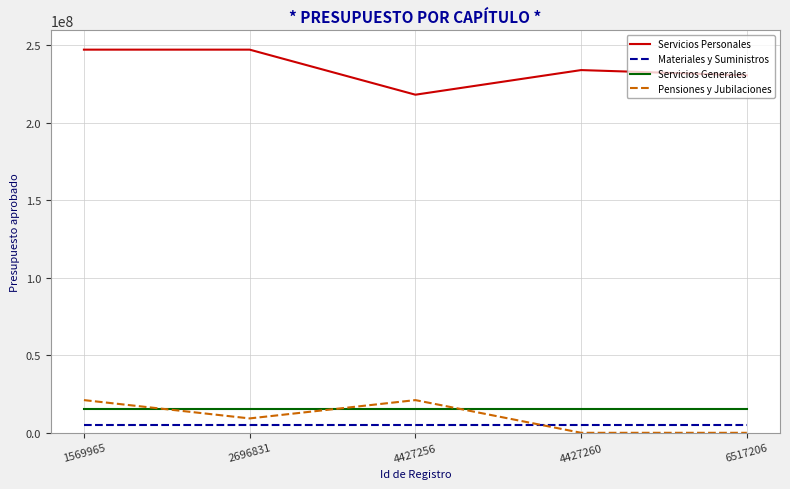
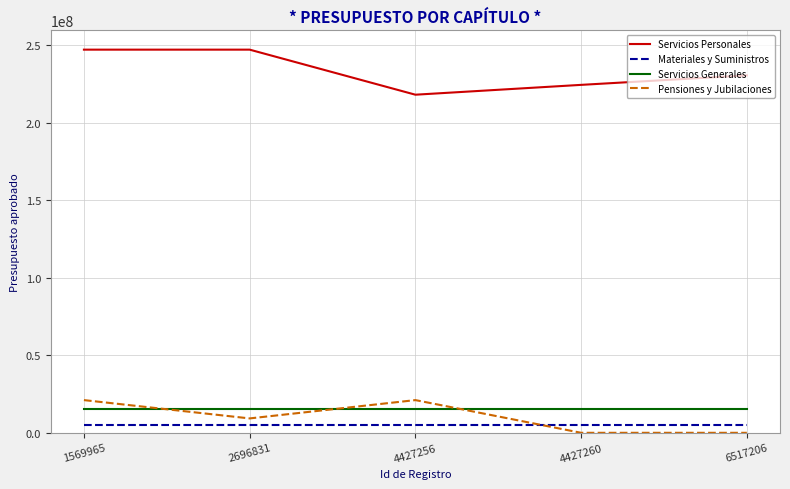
  {
    "Servicios Personales": {
      "1569965": 247000000,
      "2696831": 247000000,
      "4427256": 218000000,
-     "4427260": 234000000
+     "4427260": 224000000
    },
    "Materiales y Suministros": {
      "1569965": 5000000,
      "2696831": 5000000,
      "4427256": 5000000,
      "4427260": 5000000,
      "6517206": 5000000
    },
    "Servicios Generales": {
      "1569965": 15000000,
      "2696831": 15000000,
      "4427256": 15000000,
      "4427260": 15000000,
      "6517206": 15000000
    },
    "Pensiones y Jubilaciones": {
      "1569965": 21000000,
      "2696831": 9000000,
      "4427256": 21000000,
      "4427260": 0,
      "6517206": 0
    }
  }
